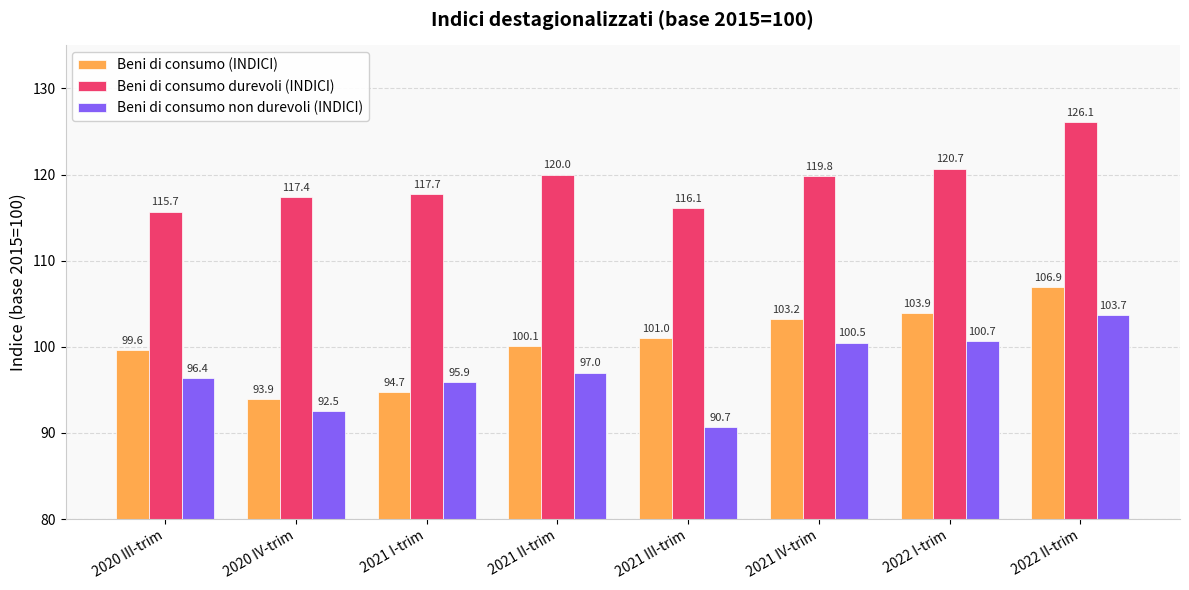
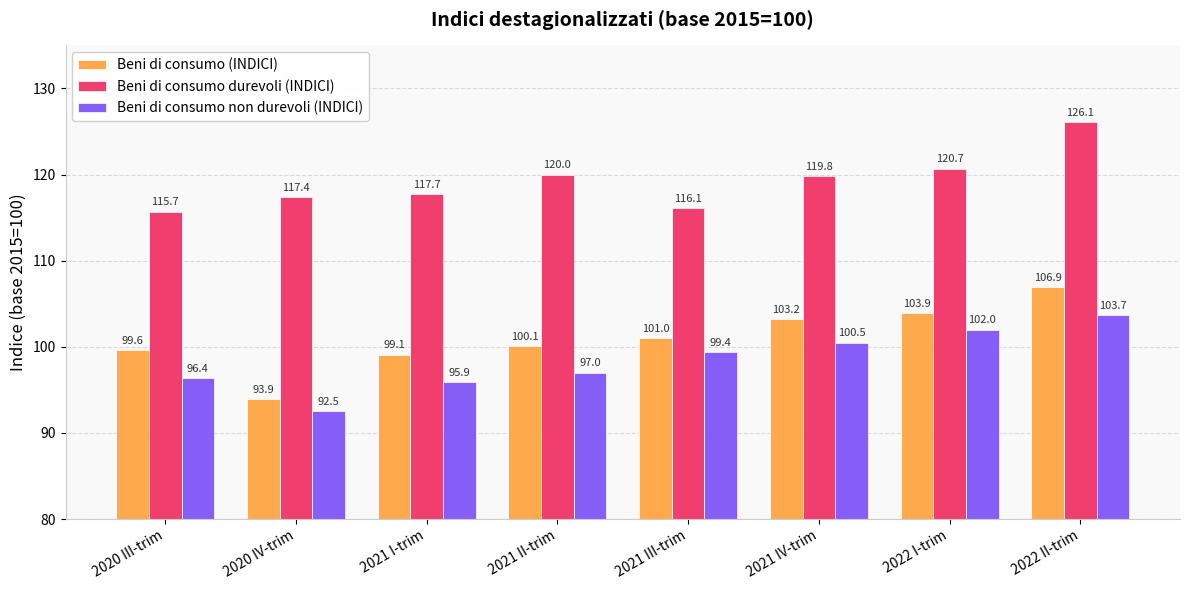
  {
    "Beni di consumo (INDICI)": {
      "2020 III-trim": 99.6,
      "2020 IV-trim": 93.9,
-     "2021 I-trim": 94.7,
+     "2021 I-trim": 99.1,
      "2021 II-trim": 100.1,
      "2021 III-trim": 101.0,
      "2021 IV-trim": 103.2,
      "2022 I-trim": 103.9,
      "2022 II-trim": 106.9
    },
    "Beni di consumo durevoli (INDICI)": {
      "2020 III-trim": 115.7,
      "2020 IV-trim": 117.4,
      "2021 I-trim": 117.7,
      "2021 II-trim": 120.0,
      "2021 III-trim": 116.1,
      "2021 IV-trim": 119.8,
      "2022 I-trim": 120.7,
      "2022 II-trim": 126.1
    },
    "Beni di consumo non durevoli (INDICI)": {
      "2020 III-trim": 96.4,
      "2020 IV-trim": 92.5,
      "2021 I-trim": 95.9,
      "2021 II-trim": 97.0,
-     "2021 III-trim": 90.7,
+     "2021 III-trim": 99.4,
      "2021 IV-trim": 100.5,
-     "2022 I-trim": 100.7,
+     "2022 I-trim": 102.0,
      "2022 II-trim": 103.7
    }
  }
